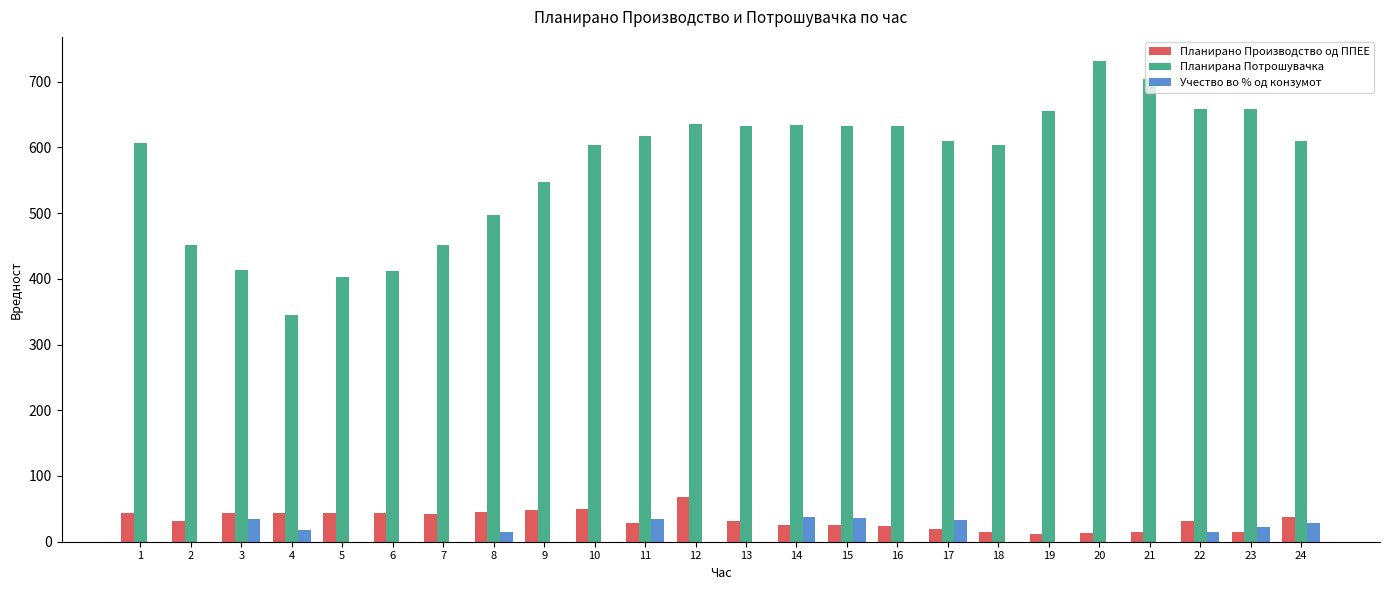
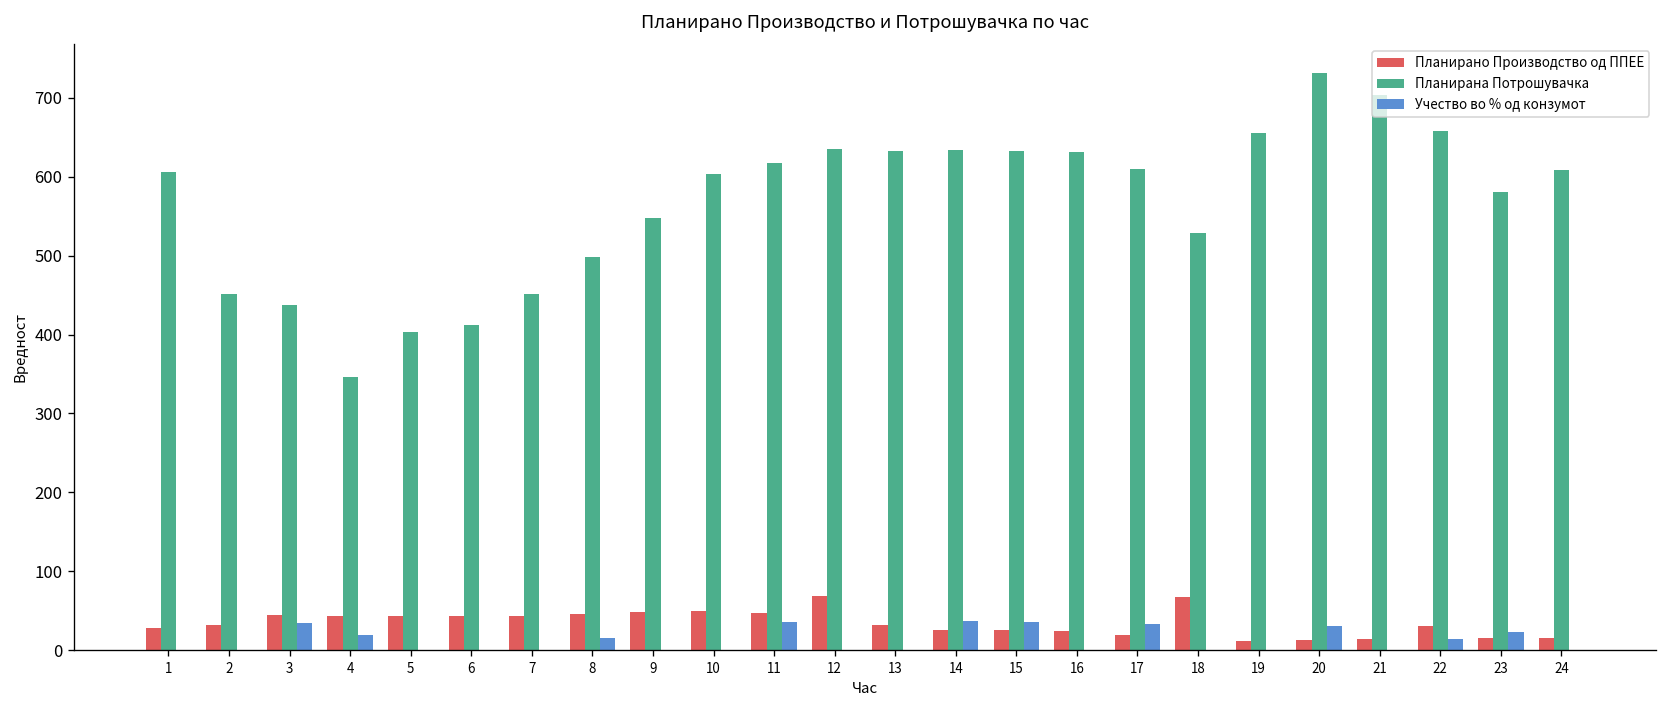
  {
    "Планирано Производство од ППЕЕ": {
-     "1": 40,
+     "1": 30,
      "2": 30,
      "3": 40,
      "4": 40,
      "5": 40,
      "6": 40,
      "7": 40,
      "8": 50,
      "9": 50,
      "10": 50,
-     "11": 30,
+     "11": 50,
      "12": 70,
      "13": 30,
      "14": 30,
      "15": 30,
      "16": 20,
      "17": 20,
-     "18": 10,
+     "18": 70,
      "19": 10,
      "20": 10,
      "21": 10,
      "22": 30,
      "23": 20,
-     "24": 40
+     "24": 10
    },
    "Планирана Потрошувачка": {
      "1": 610,
      "2": 450,
-     "3": 410,
+     "3": 440,
      "4": 350,
      "5": 400,
      "6": 410,
      "7": 450,
      "8": 500,
      "9": 550,
      "10": 600,
      "11": 620,
      "12": 640,
      "13": 630,
      "14": 630,
      "15": 630,
      "16": 630,
      "17": 610,
-     "18": 600,
+     "18": 530,
      "19": 660,
      "20": 730,
      "22": 660,
-     "23": 660,
+     "23": 580,
      "24": 610
    },
    "Учество во % од конзумот": {
      "3": 30,
      "4": 20,
      "8": 20,
      "11": 40,
      "14": 40,
      "15": 40,
      "17": 30,
-     "20": 0,
+     "20": 30,
      "22": 10,
      "23": 20,
-     "24": 30
+     "24": 0
    }
  }
